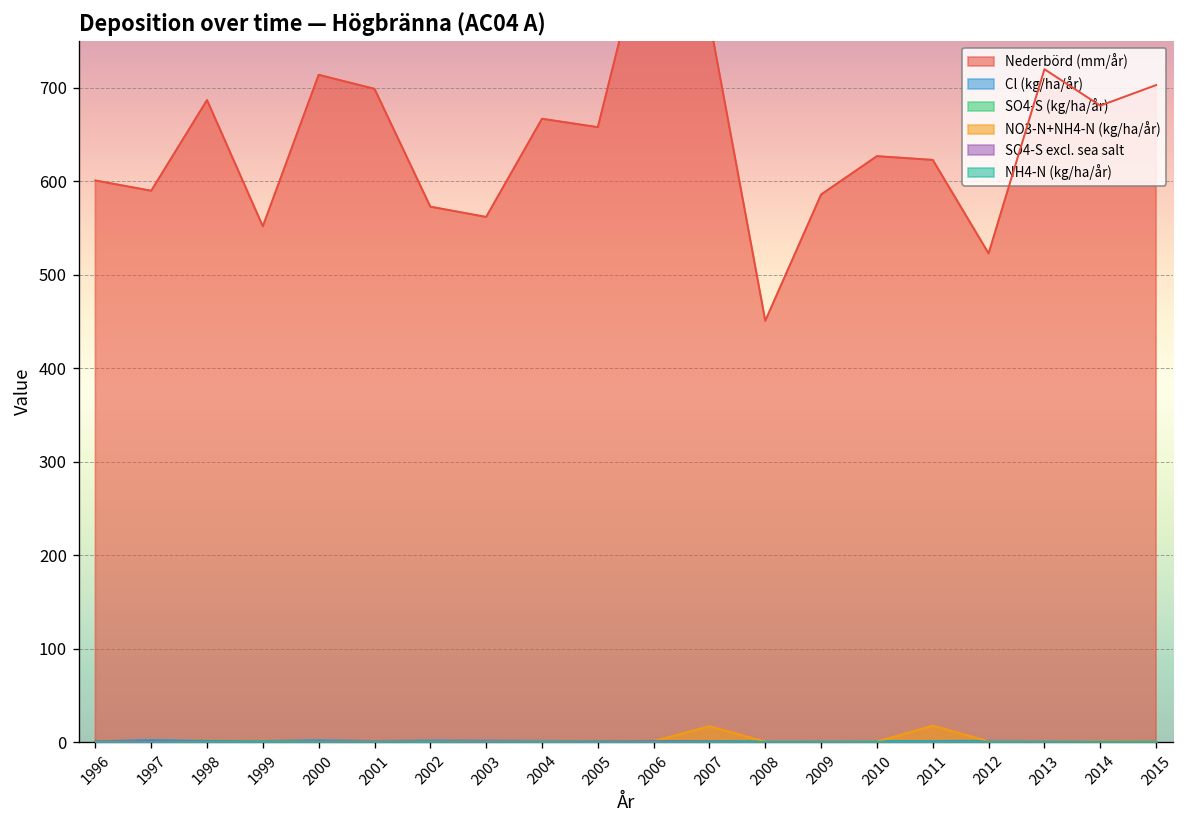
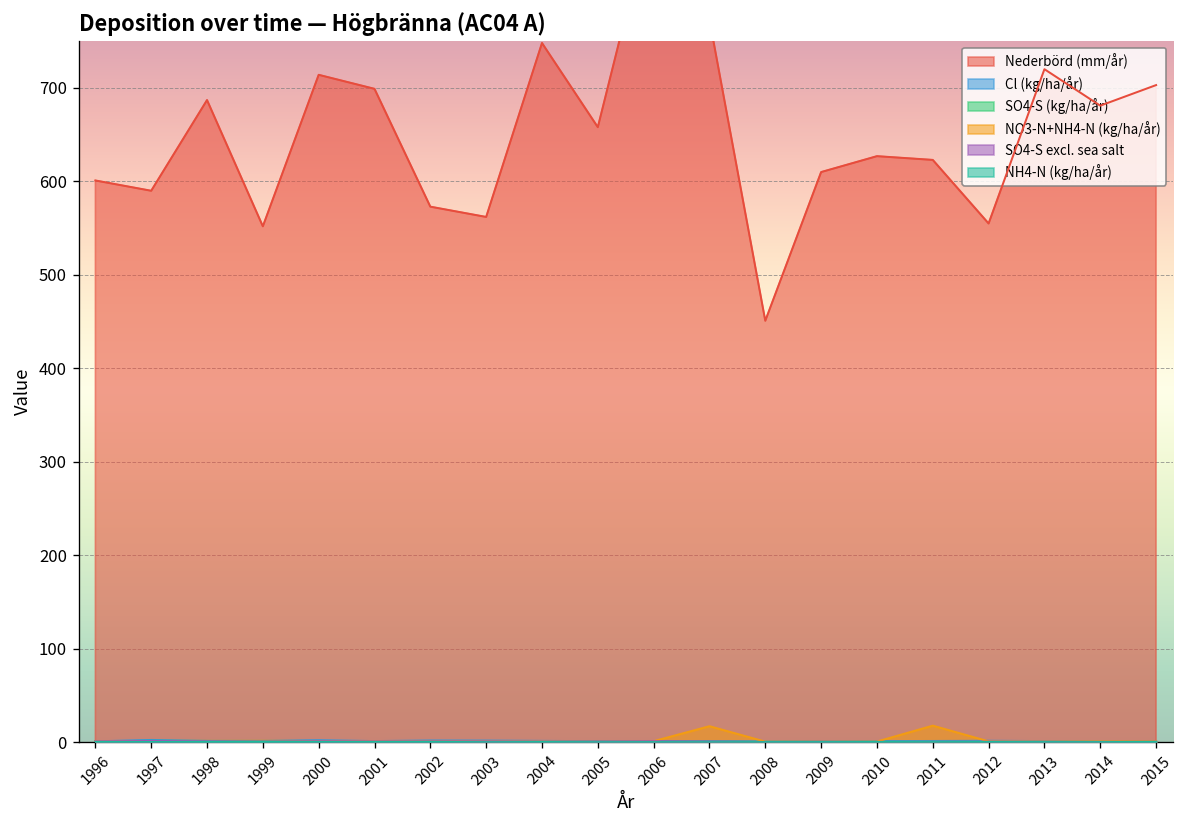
  {
    "Nederbörd (mm/år)": {
      "1996": 600,
      "1997": 590,
      "1998": 690,
      "1999": 550,
      "2000": 710,
      "2001": 700,
      "2002": 570,
      "2003": 560,
-     "2004": 670,
+     "2004": 750,
      "2005": 660,
      "2008": 450,
-     "2009": 590,
+     "2009": 610,
      "2010": 630,
      "2011": 620,
-     "2012": 520
+     "2012": 560
    },
    "NO3-N+NH4-N (kg/ha/år)": {
      "2007": 20,
      "2011": 20
    }
  }
